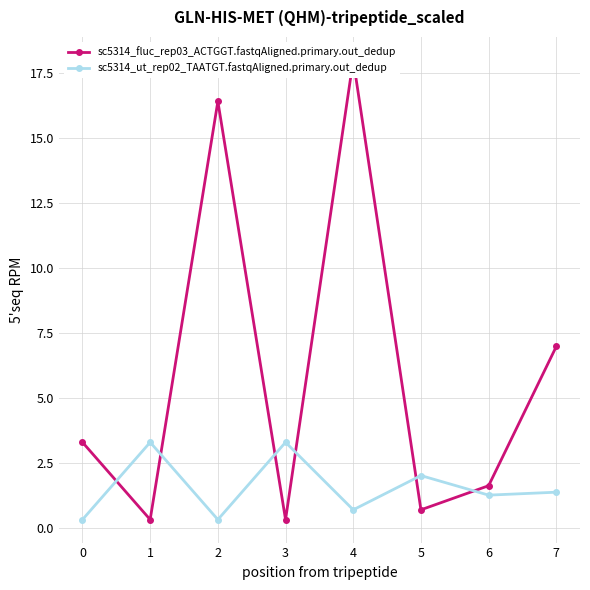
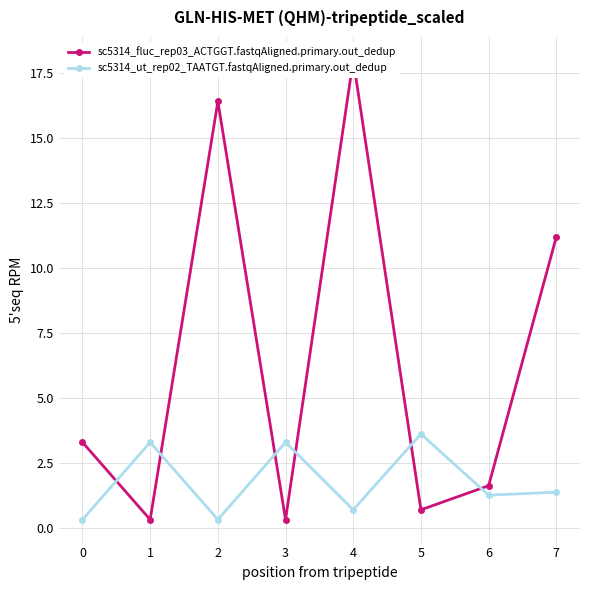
  {
    "sc5314_fluc_rep03_ACTGGT.fastqAligned.primary.out_dedup": {
      "0": 3.3,
      "1": 0.3,
      "2": 16.4,
      "3": 0.3,
      "5": 0.7,
      "6": 1.6,
-     "7": 7.0
+     "7": 11.2
    },
    "sc5314_ut_rep02_TAATGT.fastqAligned.primary.out_dedup": {
      "0": 0.3,
      "1": 3.3,
      "2": 0.3,
      "3": 3.3,
      "4": 0.7,
-     "5": 2.0,
+     "5": 3.6,
      "6": 1.2,
      "7": 1.4
    }
  }
